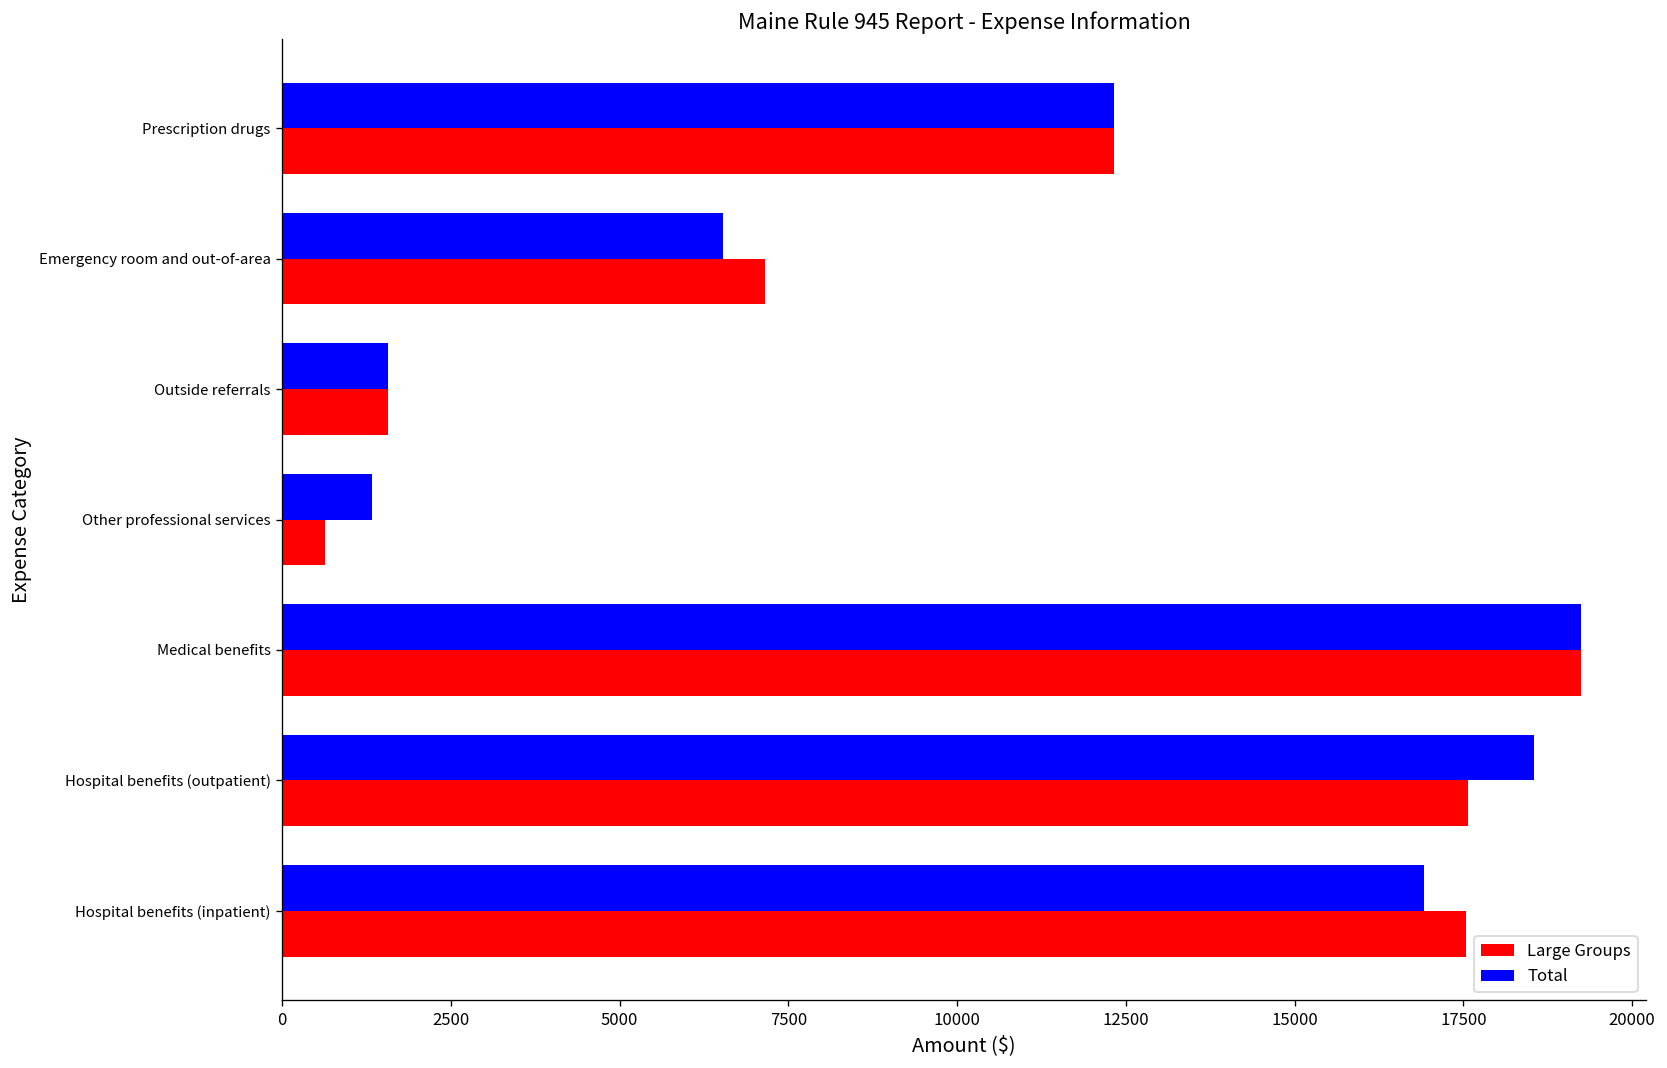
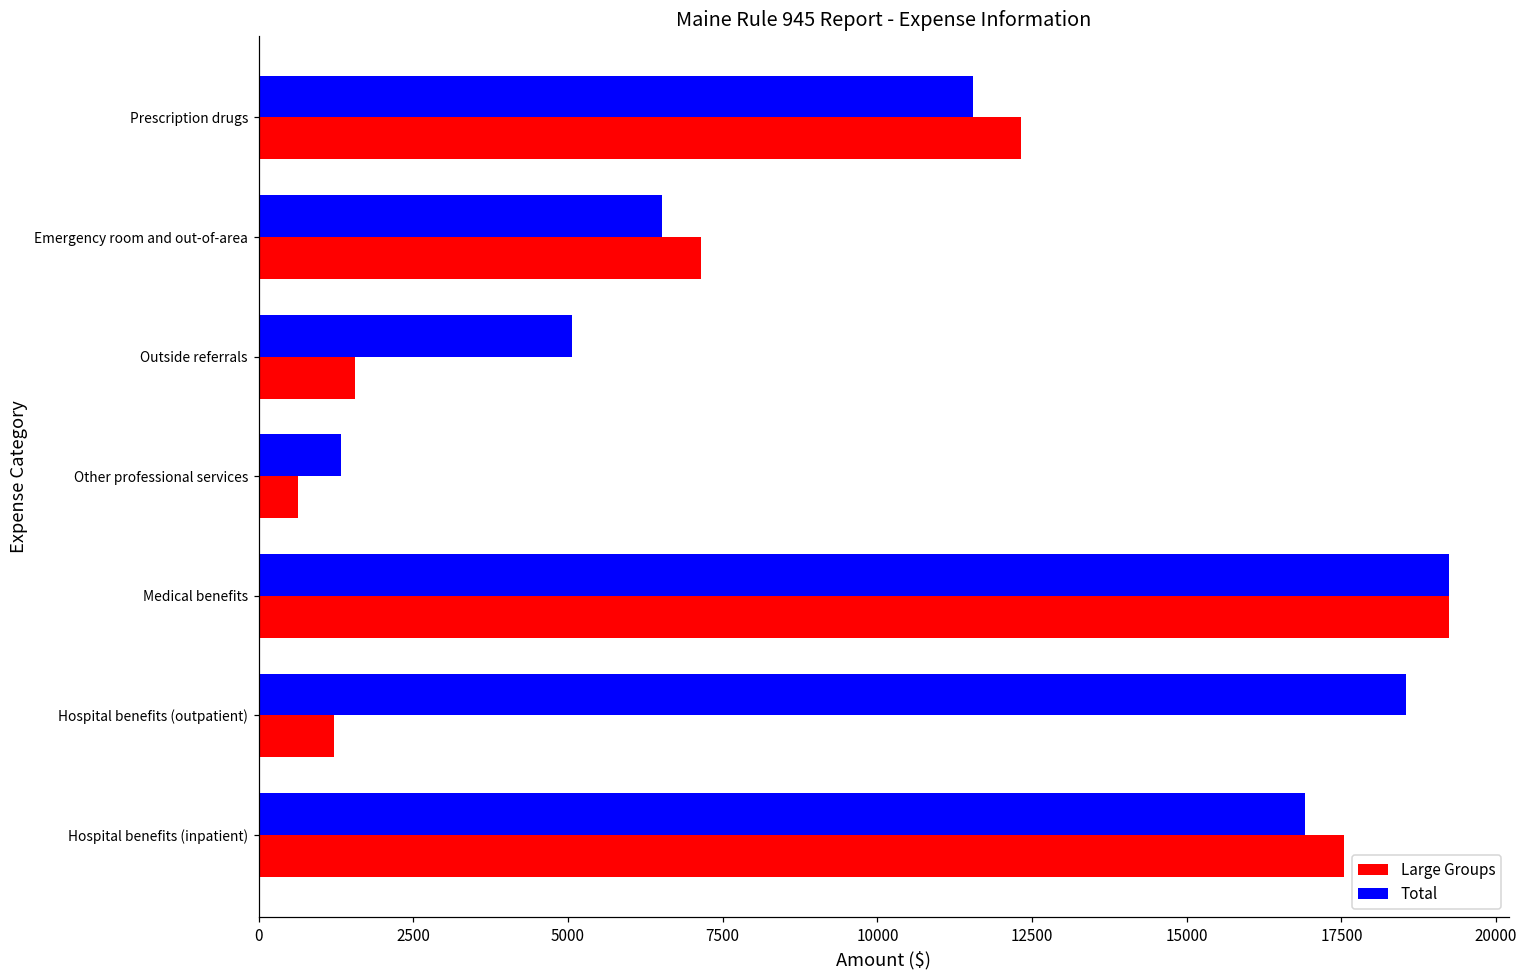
  {
    "Large Groups": {
      "Prescription drugs": 12300,
      "Emergency room and out-of-area": 7100,
      "Outside referrals": 1600,
      "Other professional services": 600,
      "Medical benefits": 19200,
-     "Hospital benefits (outpatient)": 17600,
+     "Hospital benefits (outpatient)": 1200,
      "Hospital benefits (inpatient)": 17500
    },
    "Total": {
-     "Prescription drugs": 12300,
+     "Prescription drugs": 11600,
      "Emergency room and out-of-area": 6500,
-     "Outside referrals": 1600,
+     "Outside referrals": 5100,
      "Other professional services": 1300,
      "Medical benefits": 19200,
      "Hospital benefits (outpatient)": 18600,
      "Hospital benefits (inpatient)": 16900
    }
  }
